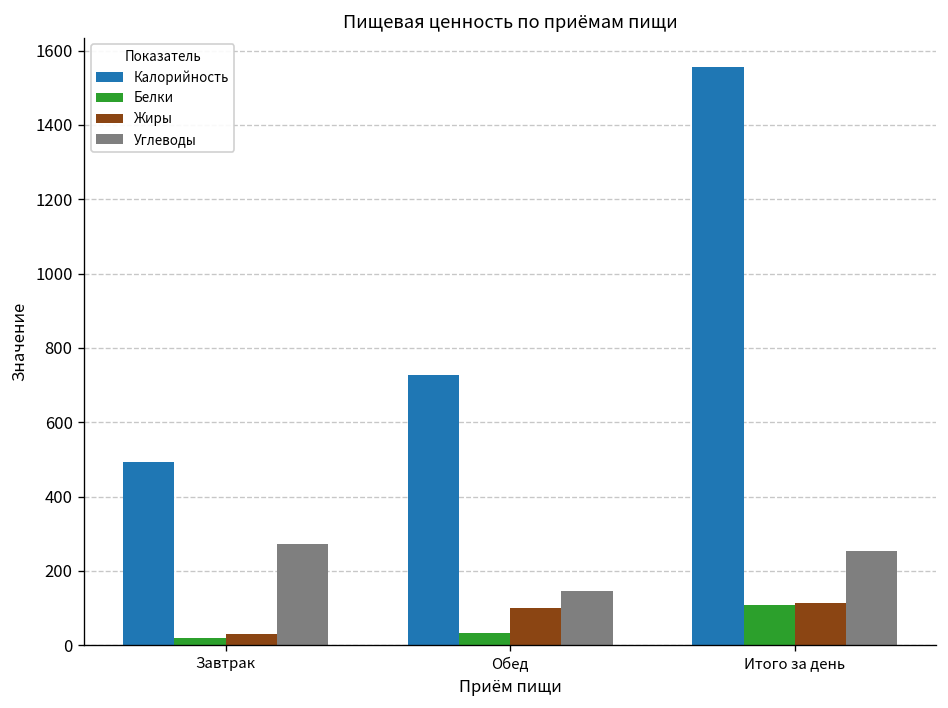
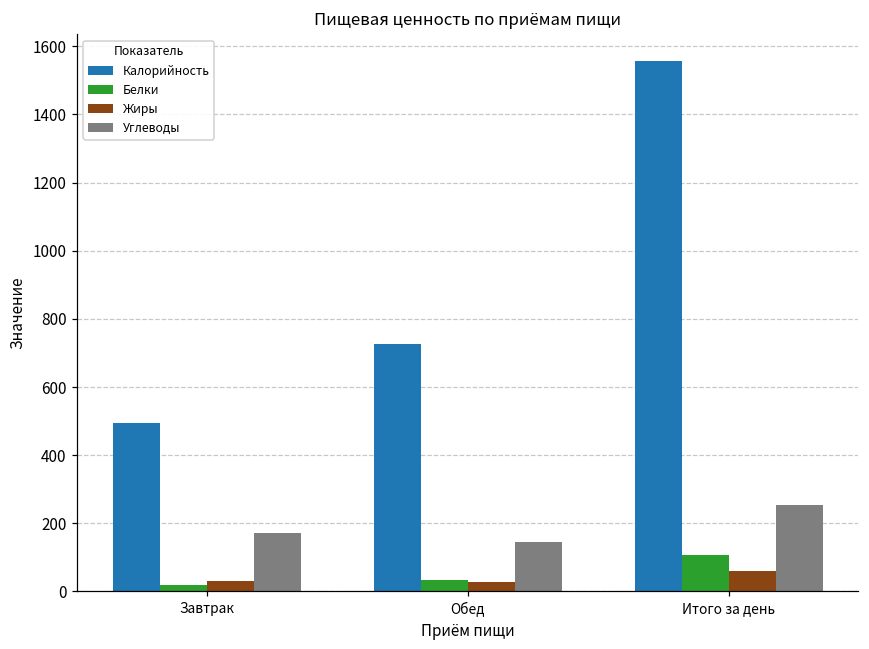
  {
    "Калорийность": {
      "Завтрак": 490,
      "Обед": 730,
      "Итого за день": 1560
    },
    "Белки": {
      "Завтрак": 20,
      "Обед": 30,
      "Итого за день": 110
    },
    "Жиры": {
      "Завтрак": 30,
-     "Обед": 100,
-     "Итого за день": 110
+     "Обед": 30,
+     "Итого за день": 60
    },
    "Углеводы": {
-     "Завтрак": 270,
+     "Завтрак": 170,
      "Обед": 150,
      "Итого за день": 250
    }
  }
